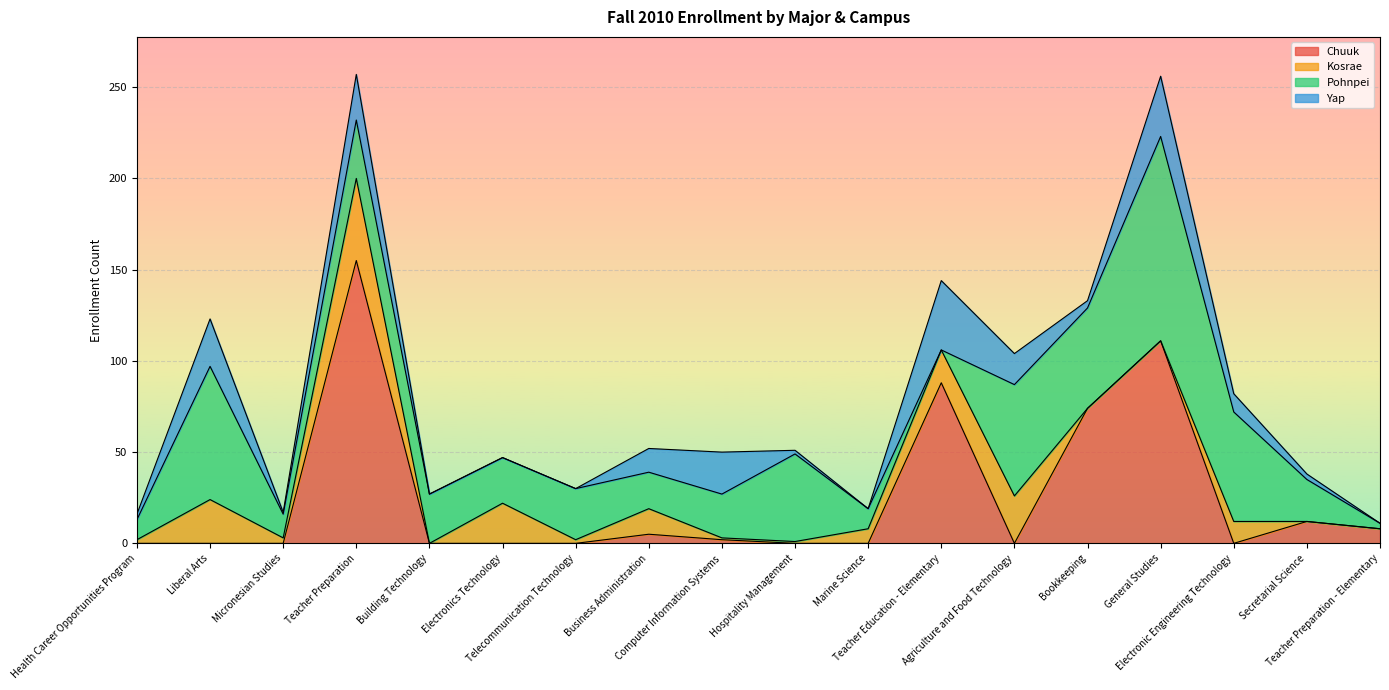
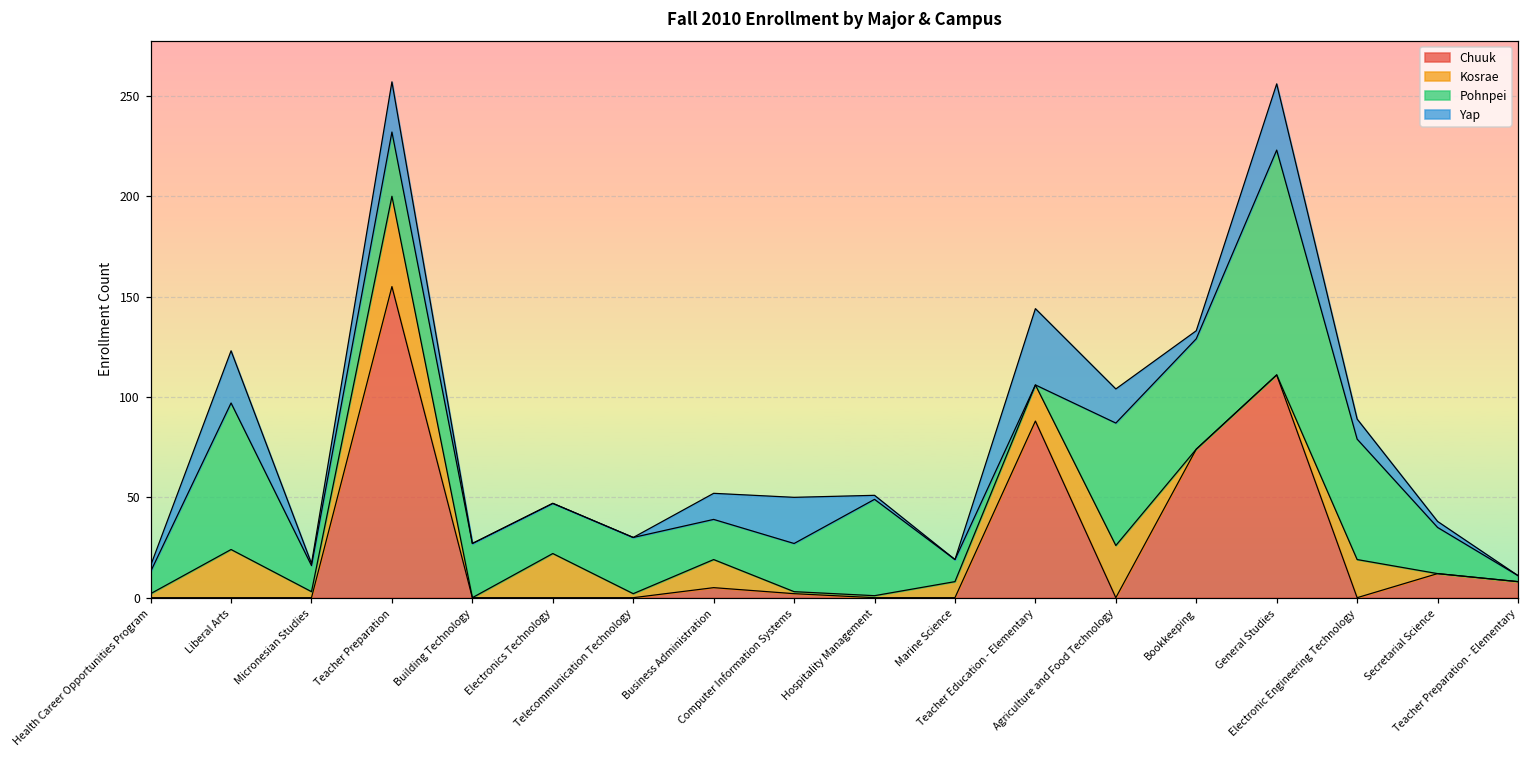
  {
    "Chuuk": {
      "Health Career Opportunities Program": 0,
      "Liberal Arts": 0,
      "Micronesian Studies": 0,
      "Teacher Preparation": 155,
      "Electronics Technology": 0,
      "Telecommunication Technology": 0,
      "Business Administration": 5,
      "Marine Science": 0,
      "Teacher Education - Elementary": 88,
      "Agriculture and Food Technology": 0,
      "Electronic Engineering Technology": 0
    },
    "Kosrae": {
      "Health Career Opportunities Program": 2,
      "Liberal Arts": 24,
      "Micronesian Studies": 3,
      "Teacher Preparation": 45,
      "Electronics Technology": 22,
      "Telecommunication Technology": 2,
      "Business Administration": 14,
      "Marine Science": 8,
      "Agriculture and Food Technology": 26,
-     "Electronic Engineering Technology": 12
+     "Electronic Engineering Technology": 19
    },
    "Pohnpei": {
      "Health Career Opportunities Program": 11,
      "Liberal Arts": 73,
      "Teacher Preparation": 32,
      "Business Administration": 20,
      "Computer Information Systems": 24,
      "Hospitality Management": 48,
      "Agriculture and Food Technology": 61,
      "Bookkeeping": 55,
      "General Studies": 112,
      "Electronic Engineering Technology": 60,
      "Secretarial Science": 23
    },
    "Yap": {
      "Health Career Opportunities Program": 3,
      "Liberal Arts": 26,
      "Teacher Preparation": 25,
      "Business Administration": 13,
      "Computer Information Systems": 23,
      "Hospitality Management": 2,
      "Teacher Education - Elementary": 38,
      "Agriculture and Food Technology": 17,
      "Bookkeeping": 4,
      "General Studies": 33,
      "Electronic Engineering Technology": 10,
      "Secretarial Science": 3
    }
  }
